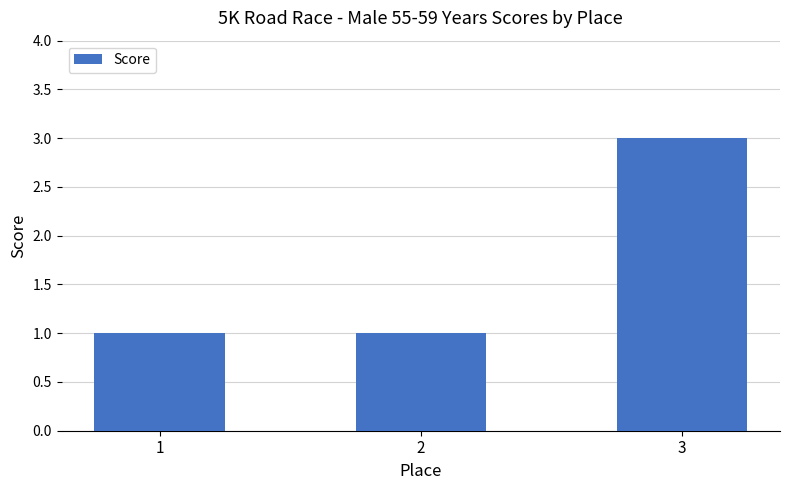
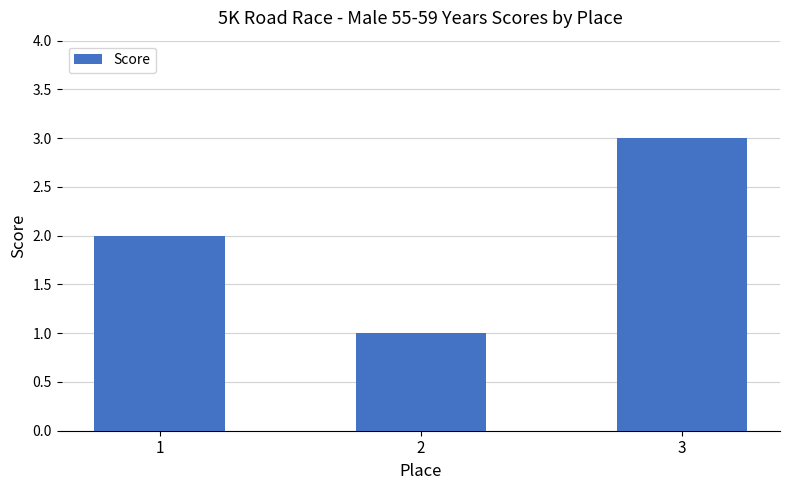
  {
-   "1": 1,
+   "1": 2,
    "2": 1,
    "3": 3
  }
